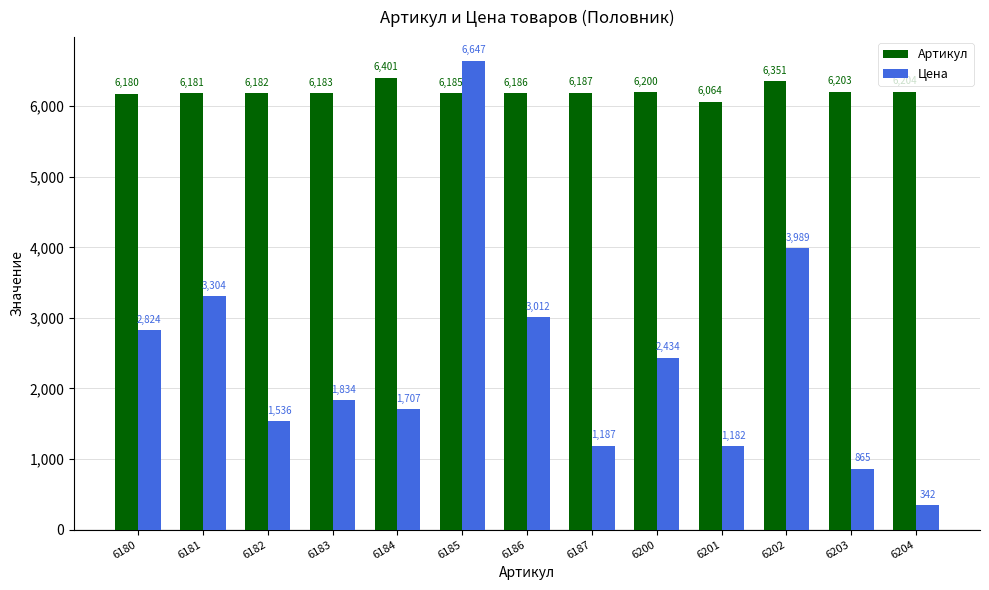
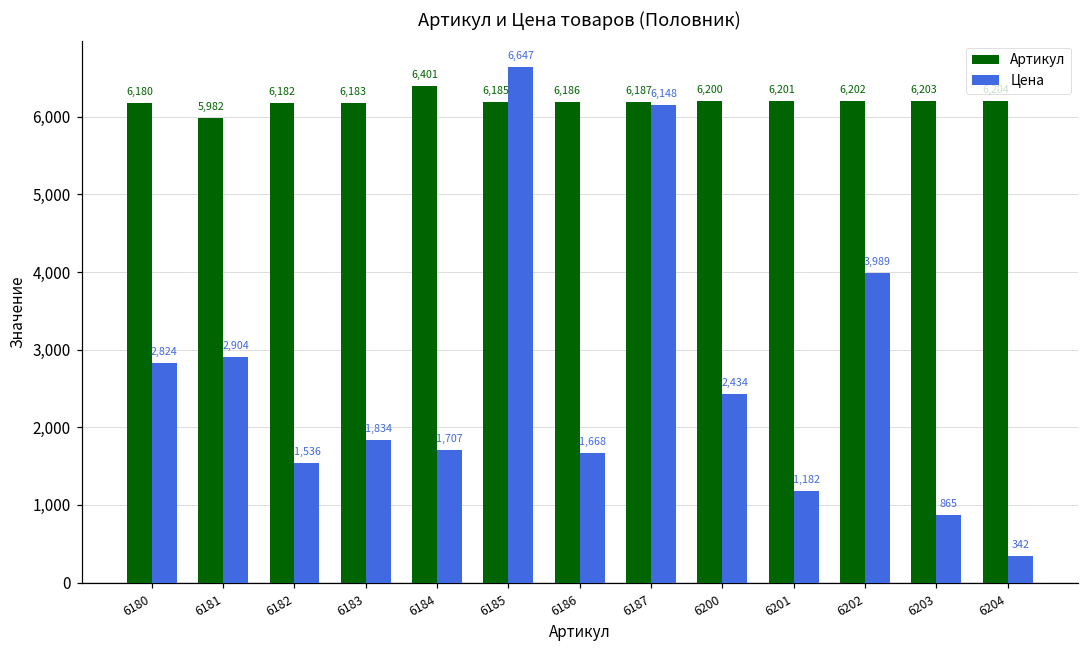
  {
    "Артикул": {
      "6180": "6,180",
-     "6181": "6,181",
+     "6181": "5,982",
      "6182": "6,182",
      "6183": "6,183",
      "6184": "6,401",
      "6185": "6,185",
      "6186": "6,186",
      "6187": "6,187",
      "6200": "6,200",
-     "6201": "6,064",
-     "6202": "6,351",
+     "6201": "6,201",
+     "6202": "6,202",
      "6203": "6,203"
    },
    "Цена": {
      "6180": "2,824",
-     "6181": "3,304",
+     "6181": "2,904",
      "6182": "1,536",
      "6183": "1,834",
      "6184": "1,707",
      "6185": "6,647",
-     "6186": "3,012",
-     "6187": "1,187",
+     "6186": "1,668",
+     "6187": "6,148",
      "6200": "2,434",
      "6201": "1,182",
      "6202": "3,989",
      "6203": "865",
      "6204": "342"
    }
  }
